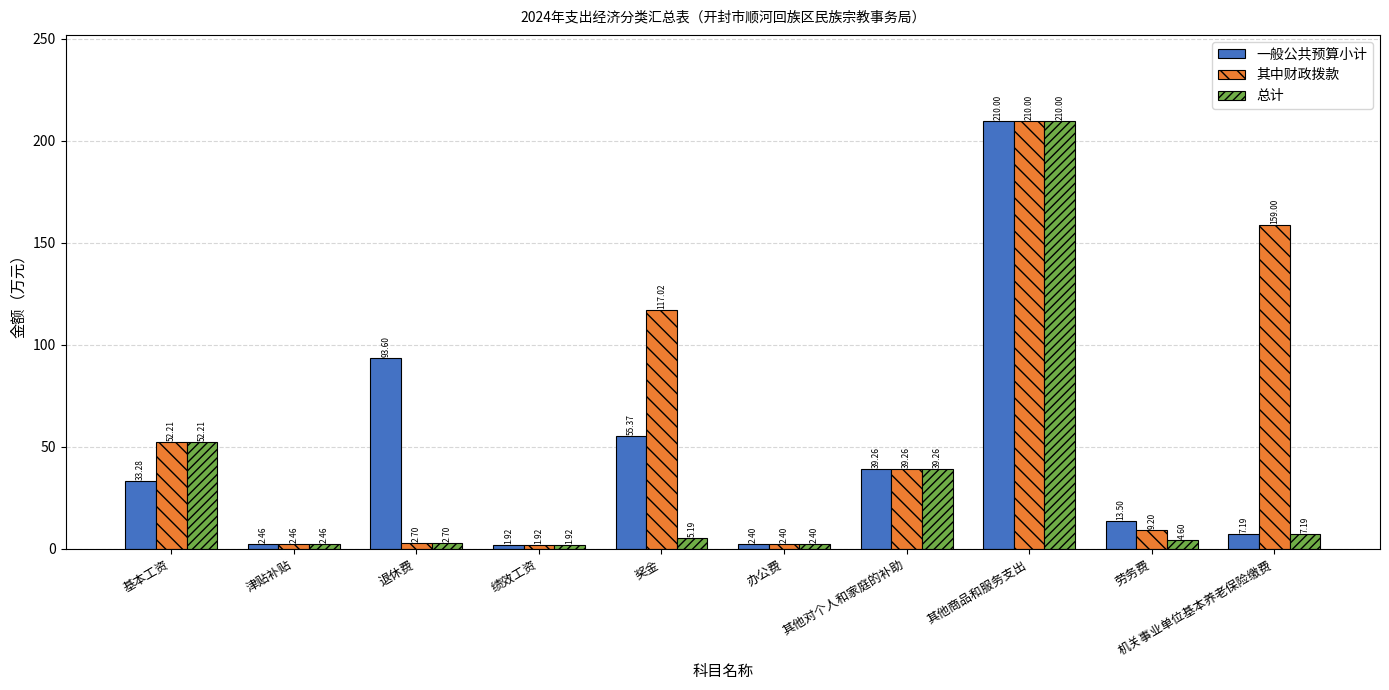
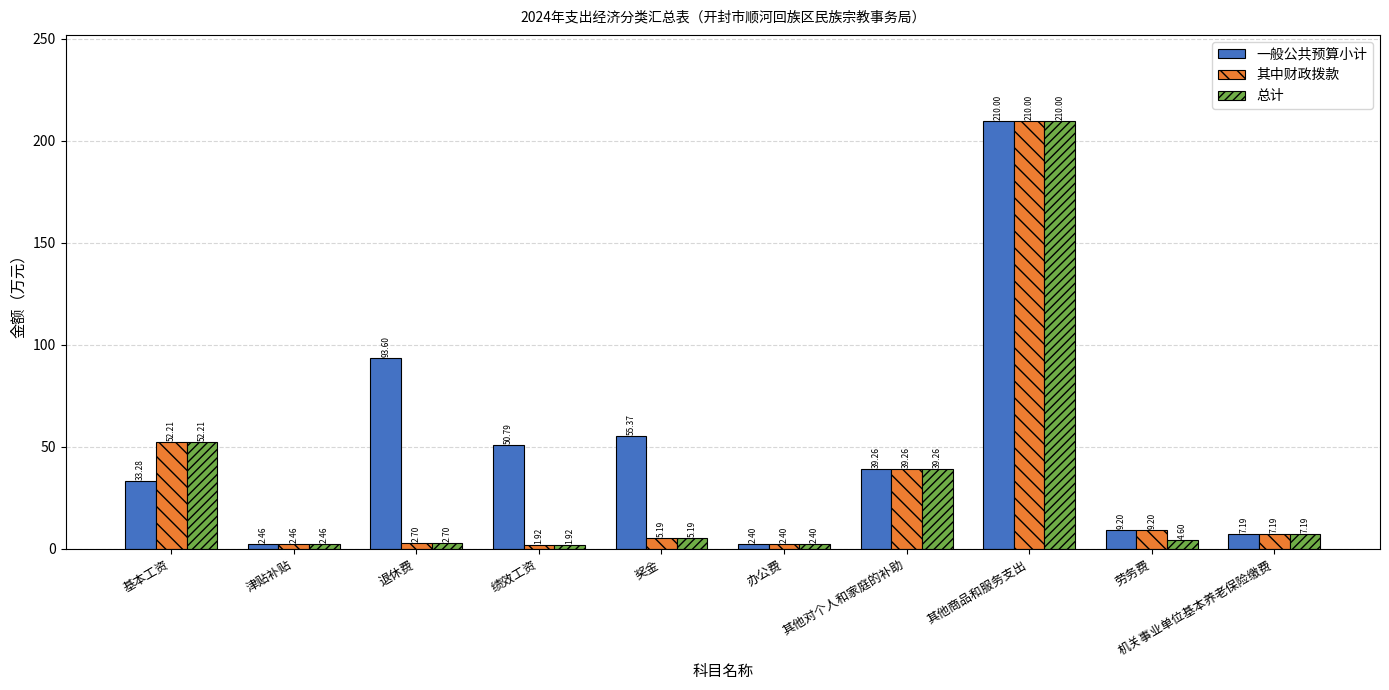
  {
    "一般公共预算小计": {
      "基本工资": 33.28,
      "津贴补贴": 2.46,
      "退休费": 93.60,
-     "绩效工资": 1.92,
+     "绩效工资": 50.79,
      "奖金": 55.37,
      "办公费": 2.40,
      "其他对个人和家庭的补助": 39.26,
      "其他商品和服务支出": 210.00,
-     "劳务费": 13.50,
+     "劳务费": 9.20,
      "机关事业单位基本养老保险缴费": 7.19
    },
    "其中财政拨款": {
      "基本工资": 52.21,
      "津贴补贴": 2.46,
      "退休费": 2.70,
      "绩效工资": 1.92,
-     "奖金": 117.02,
+     "奖金": 5.19,
      "办公费": 2.40,
      "其他对个人和家庭的补助": 39.26,
      "其他商品和服务支出": 210.00,
      "劳务费": 9.20,
-     "机关事业单位基本养老保险缴费": 159.00
+     "机关事业单位基本养老保险缴费": 7.19
    },
    "总计": {
      "基本工资": 52.21,
      "津贴补贴": 2.46,
      "退休费": 2.70,
      "绩效工资": 1.92,
      "奖金": 5.19,
      "办公费": 2.40,
      "其他对个人和家庭的补助": 39.26,
      "其他商品和服务支出": 210.00,
      "劳务费": 4.60,
      "机关事业单位基本养老保险缴费": 7.19
    }
  }
